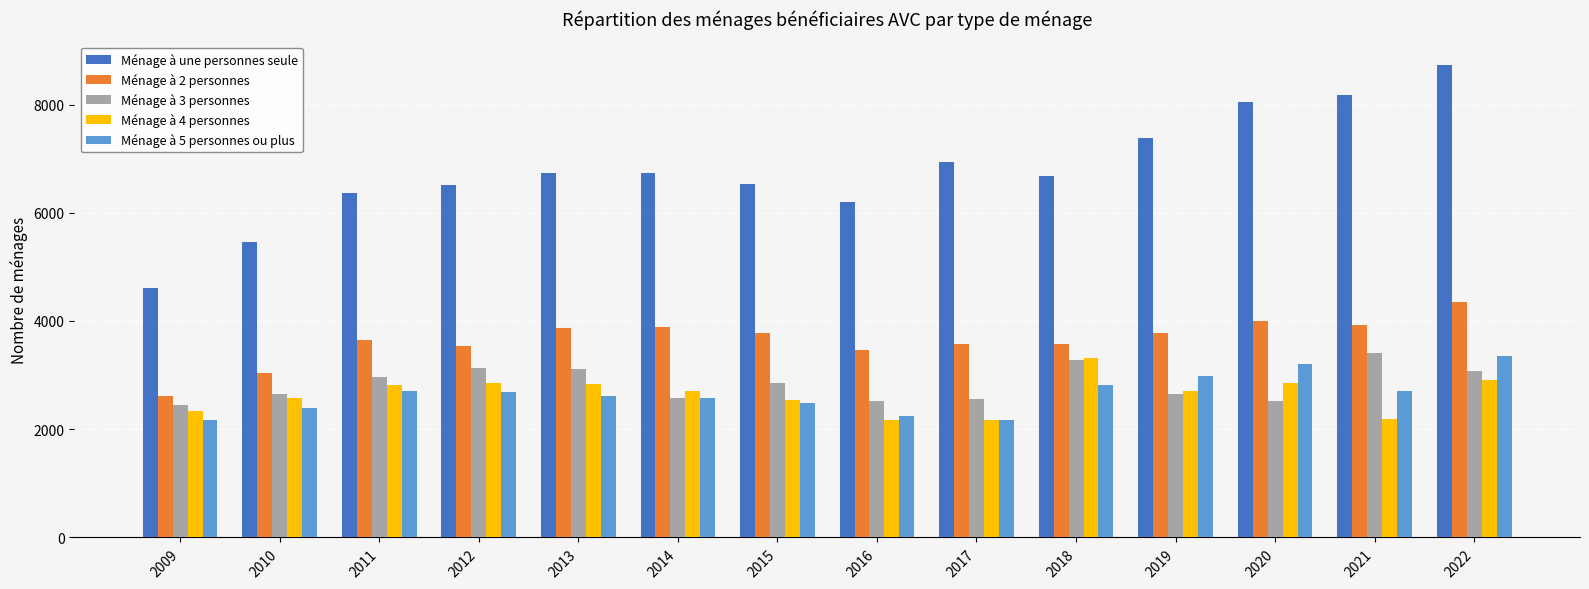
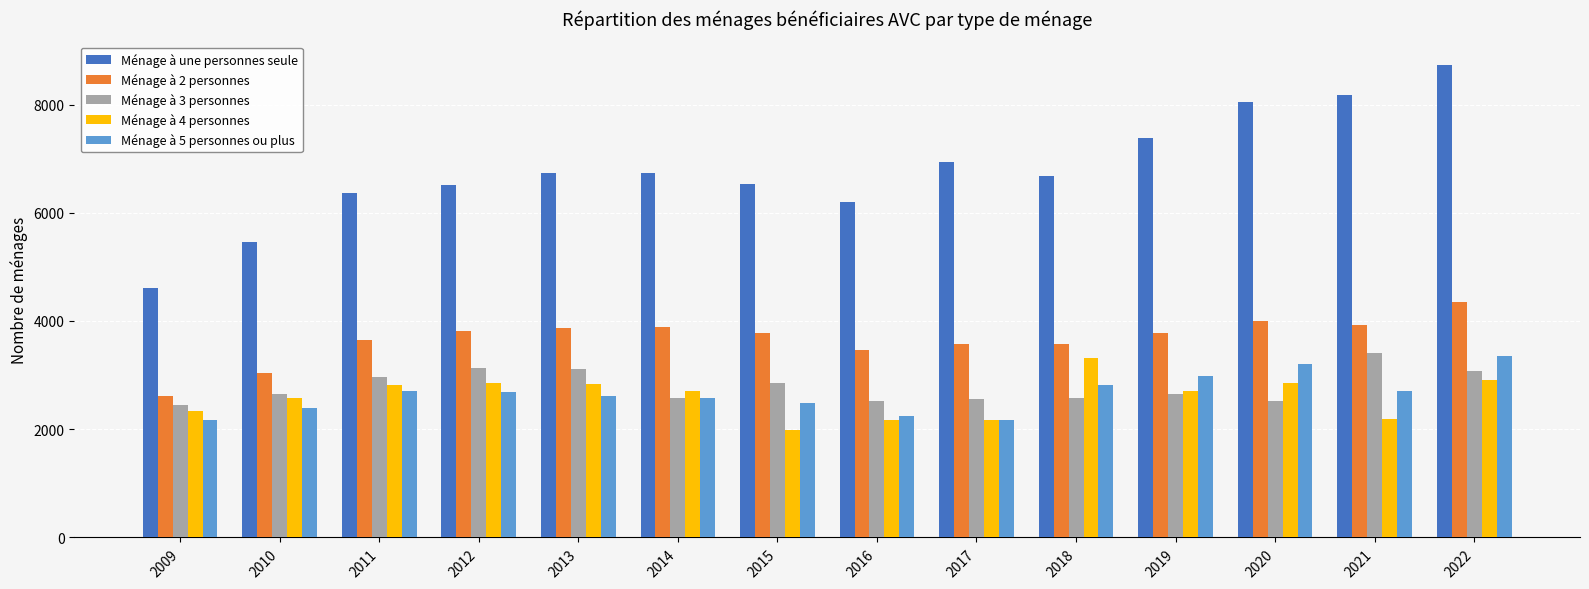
  {
    "Ménage à 2 personnes": {
      "2009": 2600,
      "2010": 3000,
      "2011": 3700,
-     "2012": 3500,
+     "2012": 3800,
      "2013": 3900,
      "2014": 3900,
      "2015": 3800,
      "2016": 3500,
      "2017": 3600,
      "2018": 3600,
      "2019": 3800,
      "2020": 4000,
      "2021": 3900,
      "2022": 4300
    },
    "Ménage à 3 personnes": {
      "2009": 2500,
      "2010": 2700,
      "2011": 3000,
      "2012": 3100,
      "2013": 3100,
      "2014": 2600,
      "2015": 2900,
      "2016": 2500,
      "2017": 2600,
-     "2018": 3300,
+     "2018": 2600,
      "2019": 2600,
      "2020": 2500,
      "2021": 3400,
      "2022": 3100
    },
    "Ménage à 4 personnes": {
      "2009": 2300,
      "2010": 2600,
      "2011": 2800,
      "2012": 2900,
      "2013": 2800,
      "2014": 2700,
-     "2015": 2500,
+     "2015": 2000,
      "2016": 2200,
      "2017": 2200,
      "2018": 3300,
      "2019": 2700,
      "2020": 2900,
      "2021": 2200,
      "2022": 2900
    }
  }
